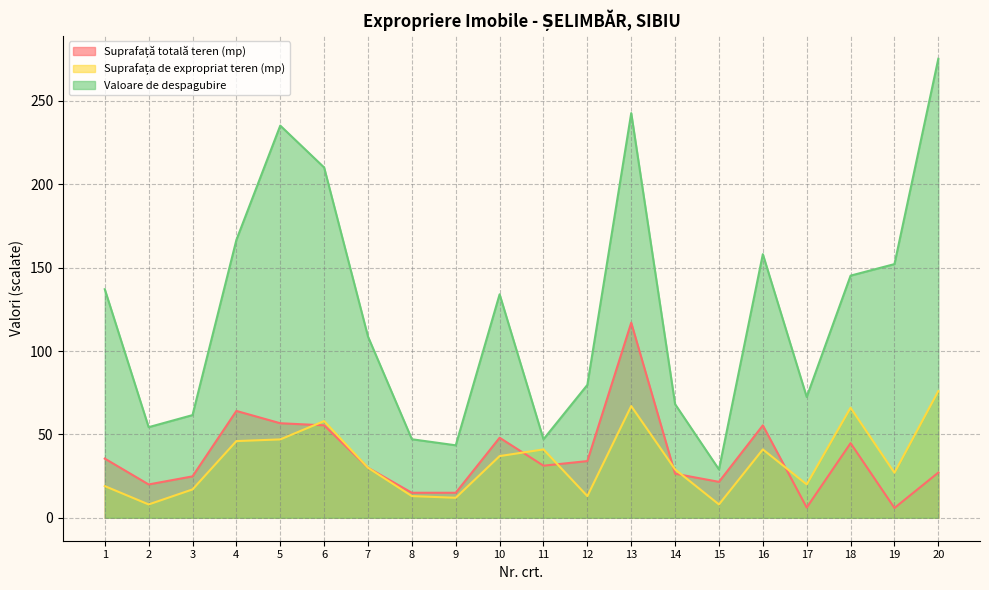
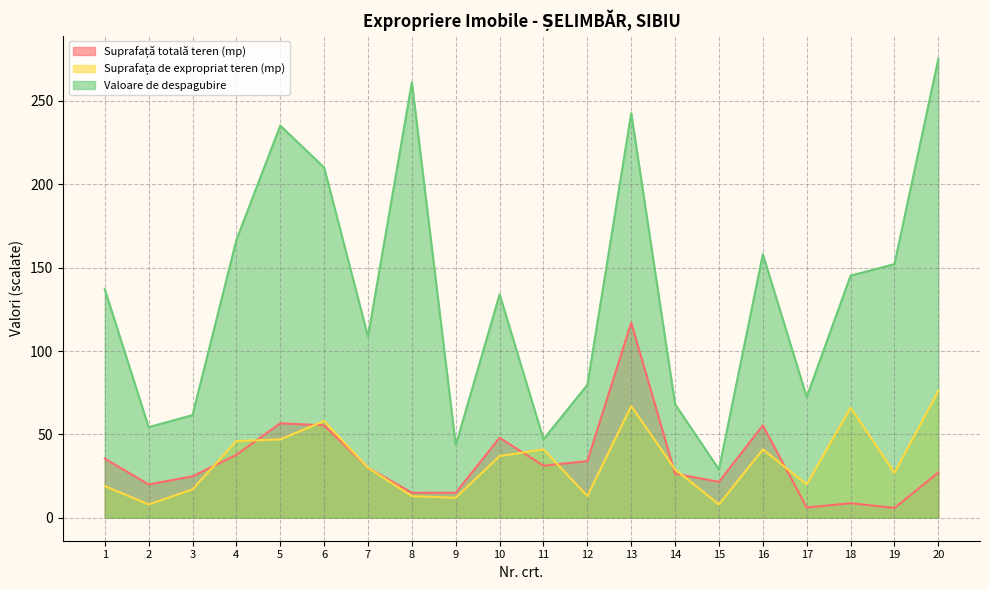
  {
    "Suprafață totală teren (mp)": {
      "1": 35,
      "2": 20,
      "3": 25,
-     "4": 64,
+     "4": 38,
      "5": 57,
      "6": 55,
      "8": 15,
      "9": 15,
      "10": 48,
      "11": 31,
      "12": 34,
      "13": 117,
      "14": 26,
      "15": 22,
      "16": 55,
      "17": 6,
-     "18": 45,
+     "18": 9,
      "19": 6,
      "20": 27
    },
    "Suprafața de expropriat teren (mp)": {
      "1": 19,
      "2": 8,
      "3": 17,
      "4": 46,
      "5": 47,
      "6": 58,
      "8": 13,
      "9": 12,
      "10": 37,
      "11": 41,
      "12": 13,
      "13": 67,
      "14": 29,
      "15": 8,
      "16": 41,
      "17": 20,
      "18": 66,
      "19": 27,
      "20": 76
    },
    "Valoare de despagubire": {
      "1": 137,
      "2": 54,
      "3": 62,
      "4": 167,
      "5": 235,
      "6": 210,
      "7": 109,
-     "8": 47,
+     "8": 261,
      "9": 43,
      "10": 134,
      "11": 47,
      "12": 80,
      "13": 243,
      "14": 68,
      "15": 29,
      "16": 158,
      "17": 72,
      "18": 145,
      "19": 152,
      "20": 275
    }
  }
